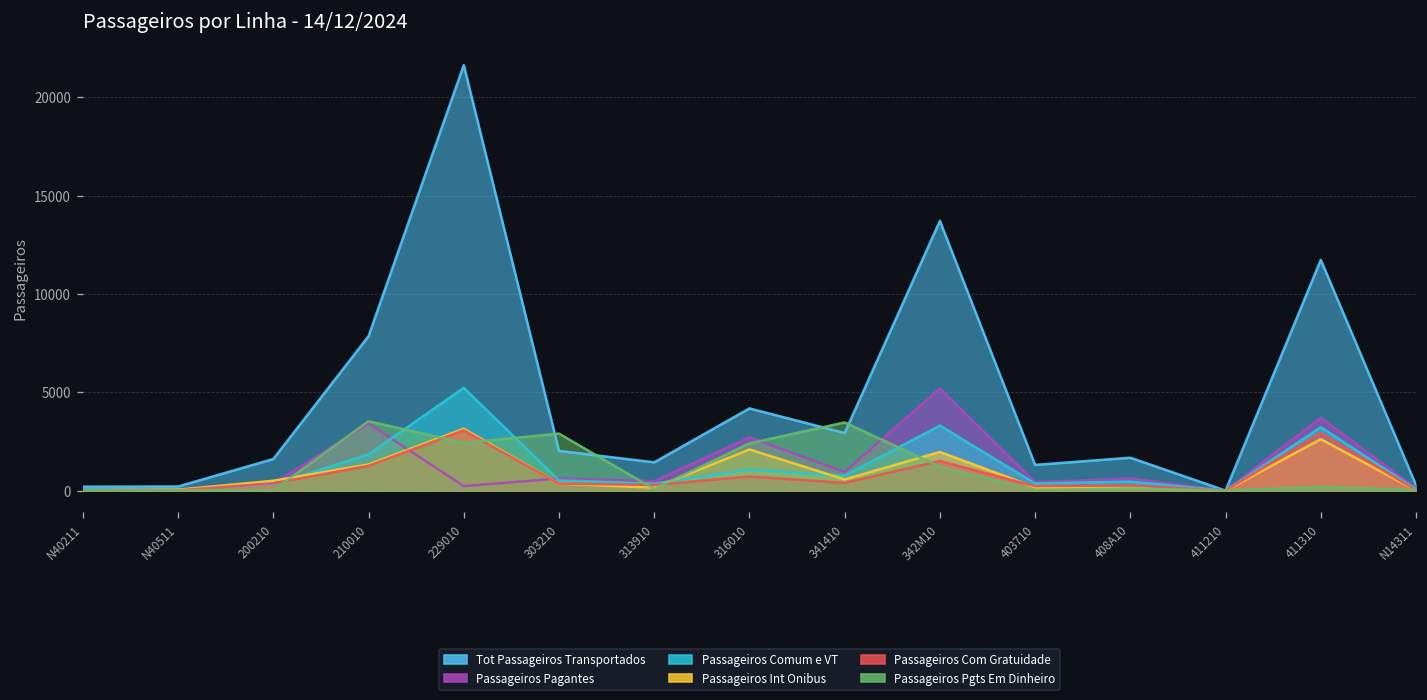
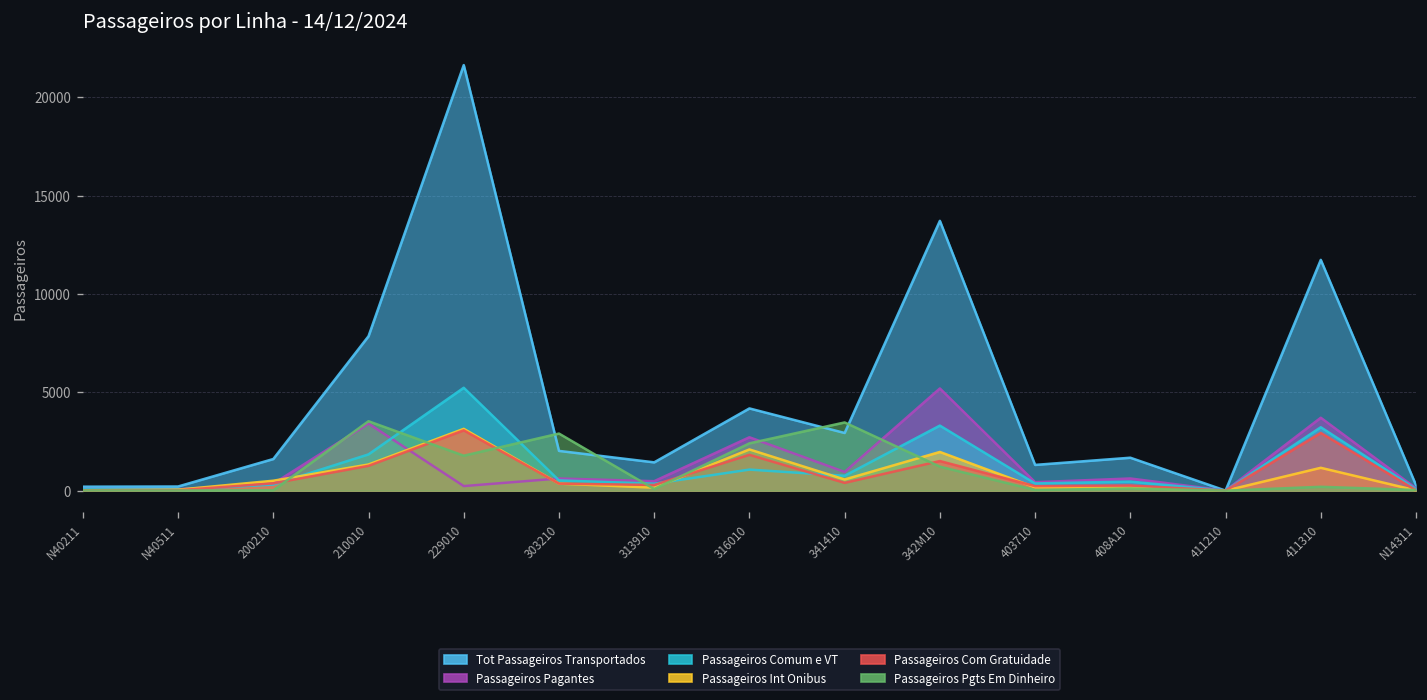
  {
    "Passageiros Pagantes": {
      "229010": 200,
      "316010": 2700,
      "341410": 1000,
      "342M10": 5200,
      "408A10": 600,
      "411310": 3700
    },
    "Passageiros Int Onibus": {
      "316010": 2100,
      "341410": 600,
      "342M10": 2000,
-     "411310": 2600
+     "411310": 1200
    },
    "Passageiros Com Gratuidade": {
-     "316010": 700,
+     "316010": 1800,
      "341410": 400,
      "342M10": 1500,
      "411310": 2900
    },
    "Passageiros Pgts Em Dinheiro": {
      "200210": 0,
-     "229010": 2400,
+     "229010": 1800,
      "303210": 2900,
      "316010": 2400,
      "341410": 3500,
      "342M10": 1200,
      "411310": 200
    }
  }
